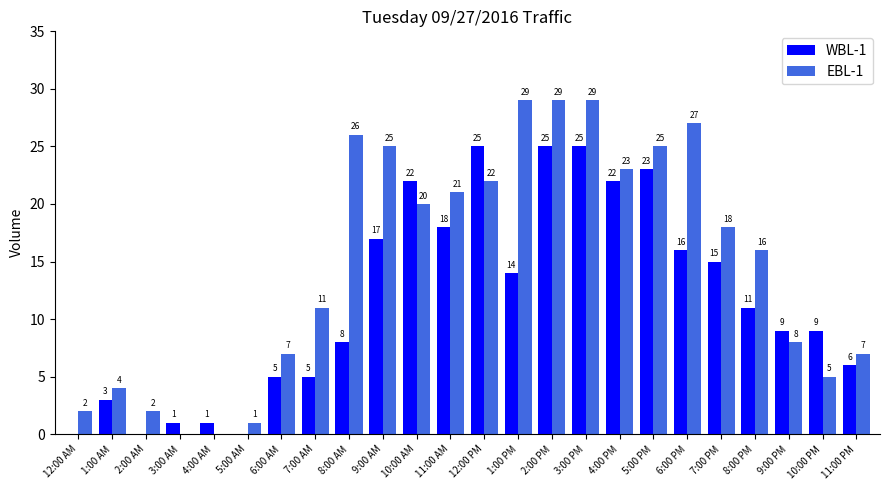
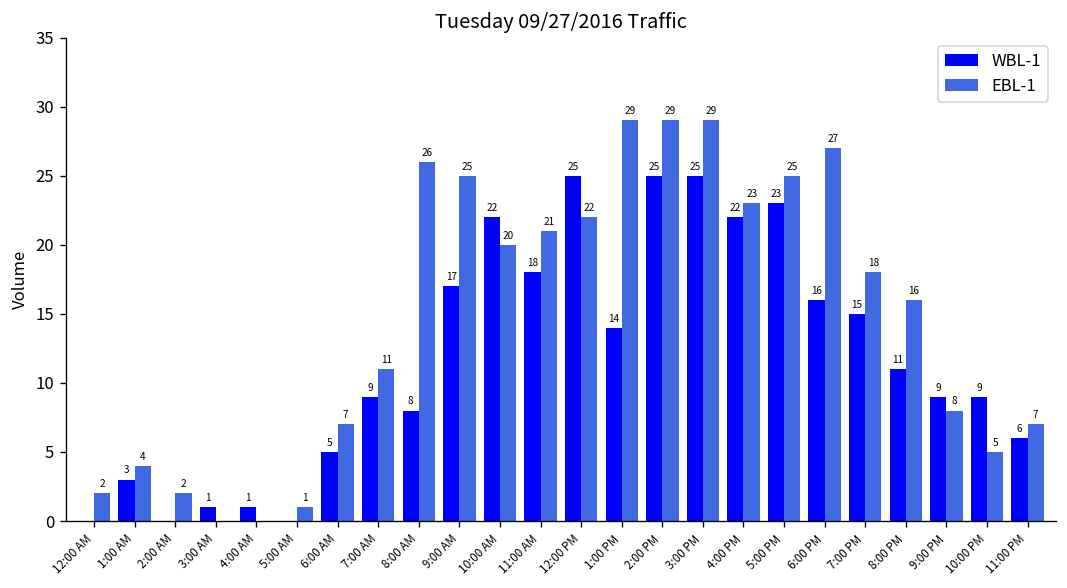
  {
    "WBL-1": {
      "1:00 AM": 3,
      "3:00 AM": 1,
      "4:00 AM": 1,
      "6:00 AM": 5,
-     "7:00 AM": 5,
+     "7:00 AM": 9,
      "8:00 AM": 8,
      "9:00 AM": 17,
      "10:00 AM": 22,
      "11:00 AM": 18,
      "12:00 PM": 25,
      "1:00 PM": 14,
      "2:00 PM": 25,
      "3:00 PM": 25,
      "4:00 PM": 22,
      "5:00 PM": 23,
      "6:00 PM": 16,
      "7:00 PM": 15,
      "8:00 PM": 11,
      "9:00 PM": 9,
      "10:00 PM": 9,
      "11:00 PM": 6
    },
    "EBL-1": {
      "12:00 AM": 2,
      "1:00 AM": 4,
      "2:00 AM": 2,
      "5:00 AM": 1,
      "6:00 AM": 7,
      "7:00 AM": 11,
      "8:00 AM": 26,
      "9:00 AM": 25,
      "10:00 AM": 20,
      "11:00 AM": 21,
      "12:00 PM": 22,
      "1:00 PM": 29,
      "2:00 PM": 29,
      "3:00 PM": 29,
      "4:00 PM": 23,
      "5:00 PM": 25,
      "6:00 PM": 27,
      "7:00 PM": 18,
      "8:00 PM": 16,
      "9:00 PM": 8,
      "10:00 PM": 5,
      "11:00 PM": 7
    }
  }
